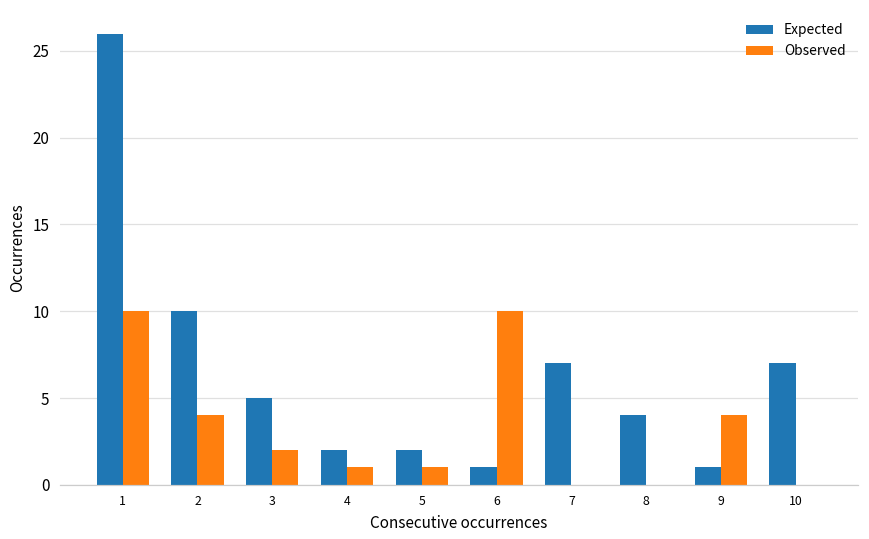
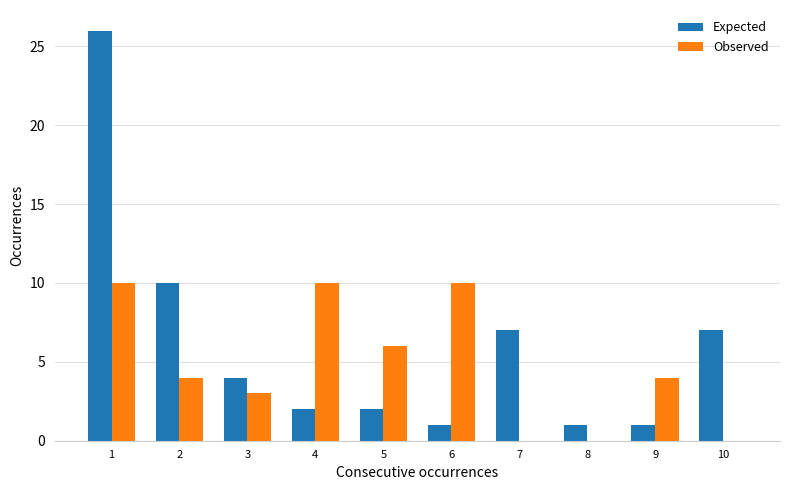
  {
    "Expected": {
      "1": 26,
      "2": 10,
-     "3": 5,
+     "3": 4,
      "4": 2,
      "5": 2,
      "6": 1,
      "7": 7,
-     "8": 4,
+     "8": 1,
      "9": 1,
      "10": 7
    },
    "Observed": {
      "1": 10,
      "2": 4,
-     "3": 2,
-     "4": 1,
-     "5": 1,
+     "3": 3,
+     "4": 10,
+     "5": 6,
      "6": 10,
      "7": 0,
      "8": 0,
      "9": 4,
      "10": 0
    }
  }
